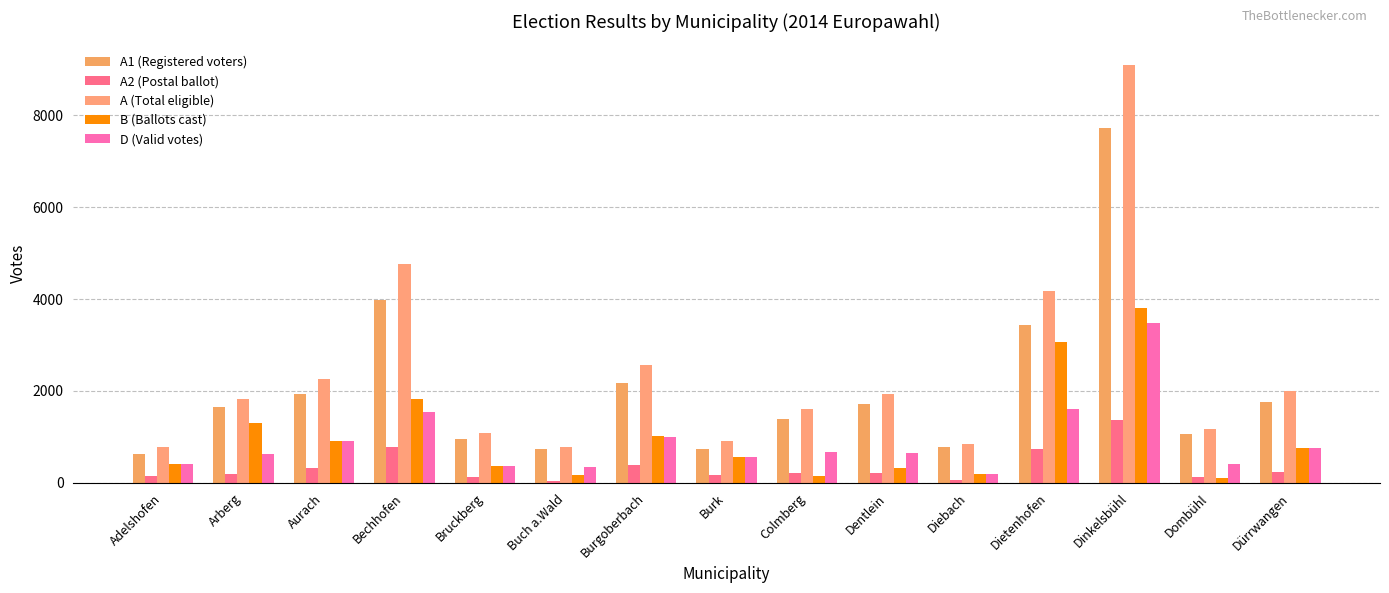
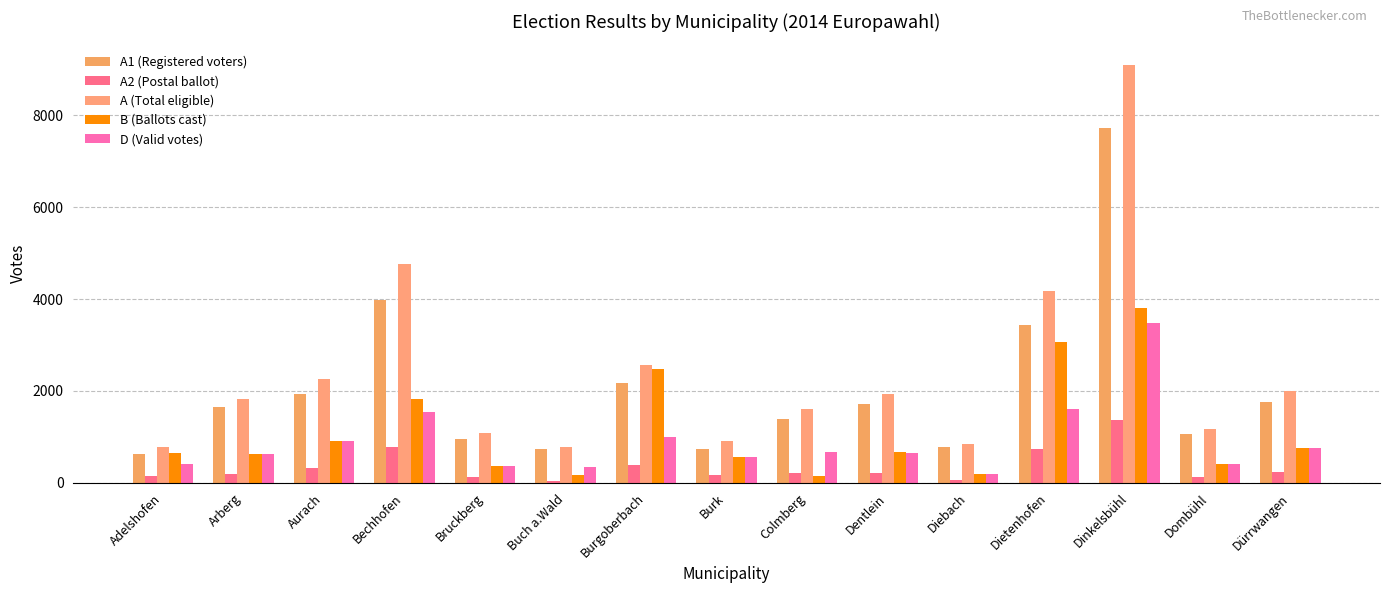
  {
    "B (Ballots cast)": {
-     "Adelshofen": 400,
-     "Arberg": 1300,
+     "Adelshofen": 700,
+     "Arberg": 600,
      "Aurach": 900,
      "Bechhofen": 1800,
      "Bruckberg": 400,
      "Buch a.Wald": 200,
-     "Burgoberbach": 1000,
+     "Burgoberbach": 2500,
      "Burk": 600,
      "Colmberg": 200,
-     "Dentlein": 300,
+     "Dentlein": 700,
      "Diebach": 200,
      "Dietenhofen": 3100,
      "Dinkelsbühl": 3800,
-     "Dombühl": 100,
+     "Dombühl": 400,
      "Dürrwangen": 800
    }
  }
